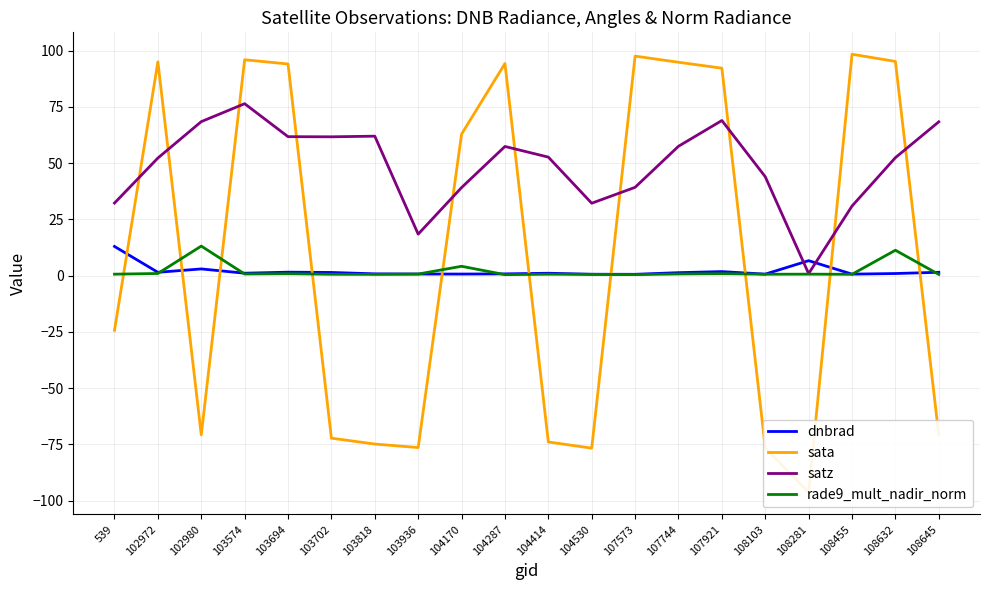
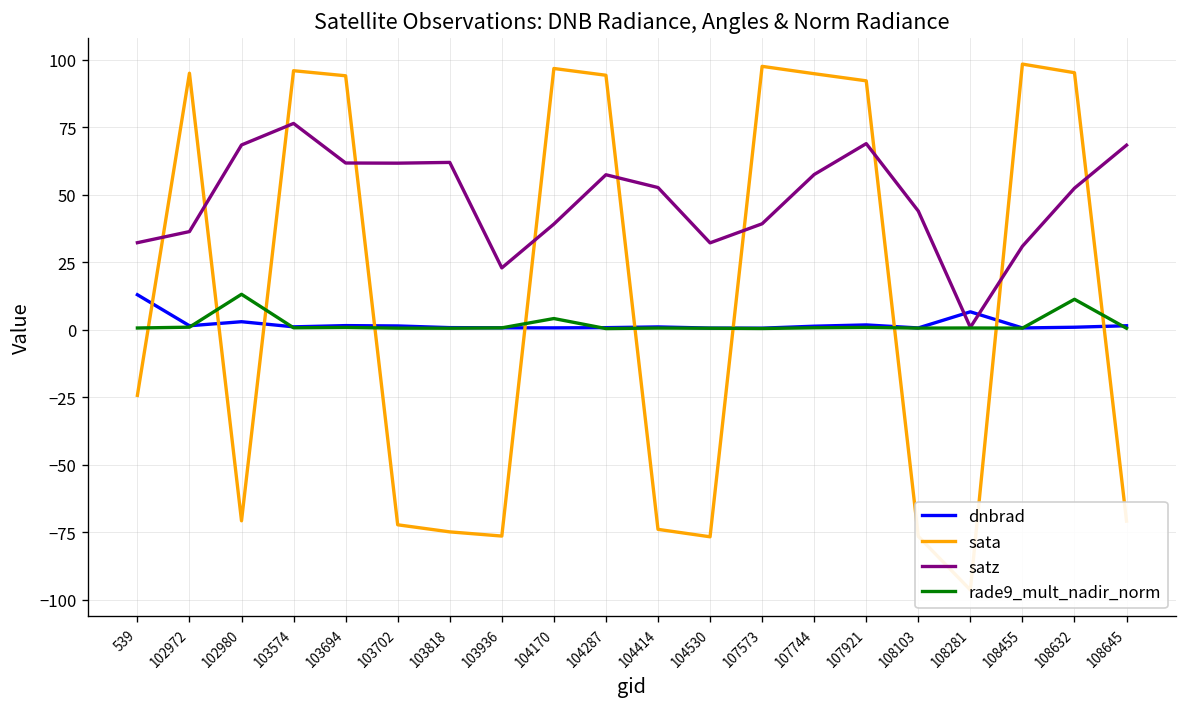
  {
    "dnbrad": {
      "539": 13,
      "102980": 3,
      "104170": 1,
      "108281": 7,
      "108632": 1
    },
    "sata": {
      "539": -24,
      "102972": 95,
      "102980": -71,
      "103574": 96,
      "103694": 94,
      "103702": -72,
      "103818": -75,
      "103936": -76,
-     "104170": 63,
+     "104170": 97,
      "104287": 94,
      "104414": -74,
      "104530": -77,
      "107573": 98,
      "107744": 95,
      "107921": 92,
      "108455": 98,
      "108632": 95
    },
    "satz": {
      "539": 32,
-     "102972": 52,
+     "102972": 36,
      "102980": 68,
      "103574": 76,
      "103694": 62,
      "103702": 62,
      "103818": 62,
-     "103936": 18,
+     "103936": 23,
      "104170": 39,
      "104287": 57,
      "104414": 53,
      "104530": 32,
      "107573": 39,
      "107744": 57,
      "107921": 69,
      "108103": 44,
      "108455": 31,
      "108632": 52,
      "108645": 68
    },
    "rade9_mult_nadir_norm": {
      "539": 1,
      "102980": 13,
      "104170": 4,
      "108632": 11
    }
  }
